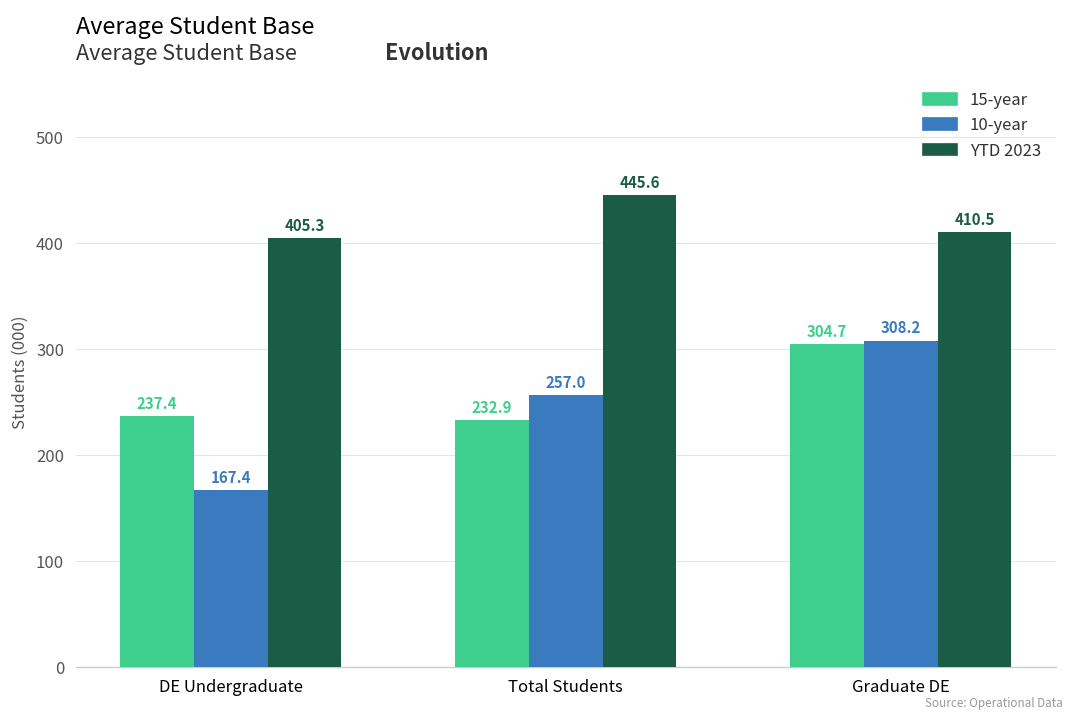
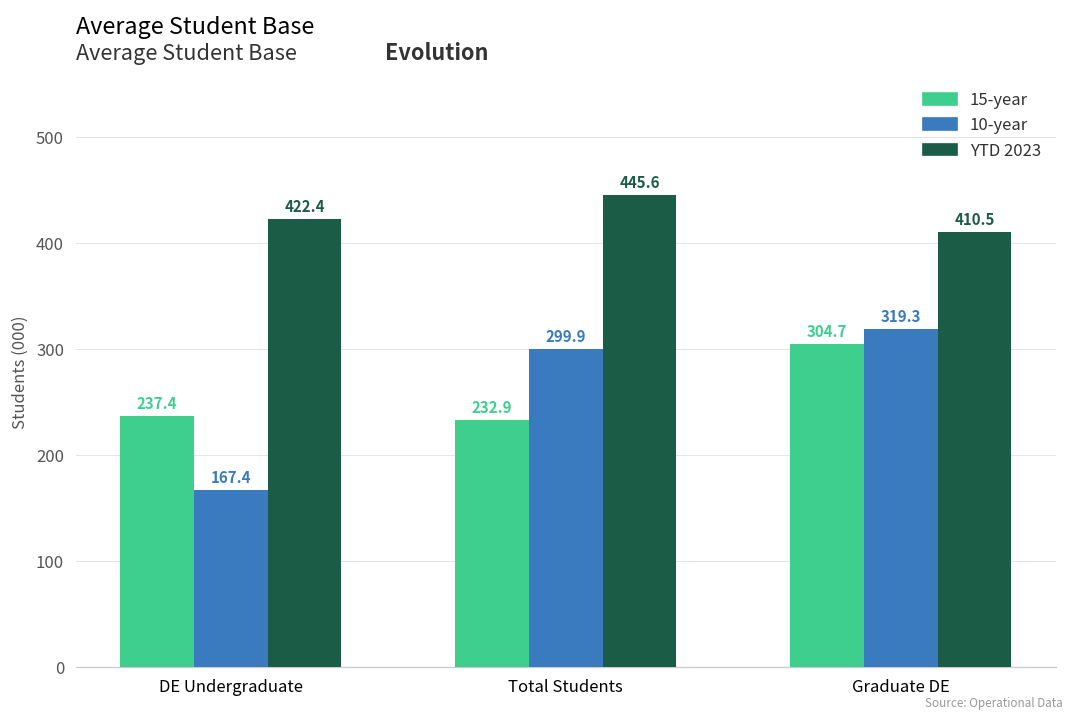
  {
    "15-year": {
      "DE Undergraduate": 237.4,
      "Total Students": 232.9,
      "Graduate DE": 304.7
    },
    "10-year": {
      "DE Undergraduate": 167.4,
-     "Total Students": 257.0,
-     "Graduate DE": 308.2
+     "Total Students": 299.9,
+     "Graduate DE": 319.3
    },
    "YTD 2023": {
-     "DE Undergraduate": 405.3,
+     "DE Undergraduate": 422.4,
      "Total Students": 445.6,
      "Graduate DE": 410.5
    }
  }
